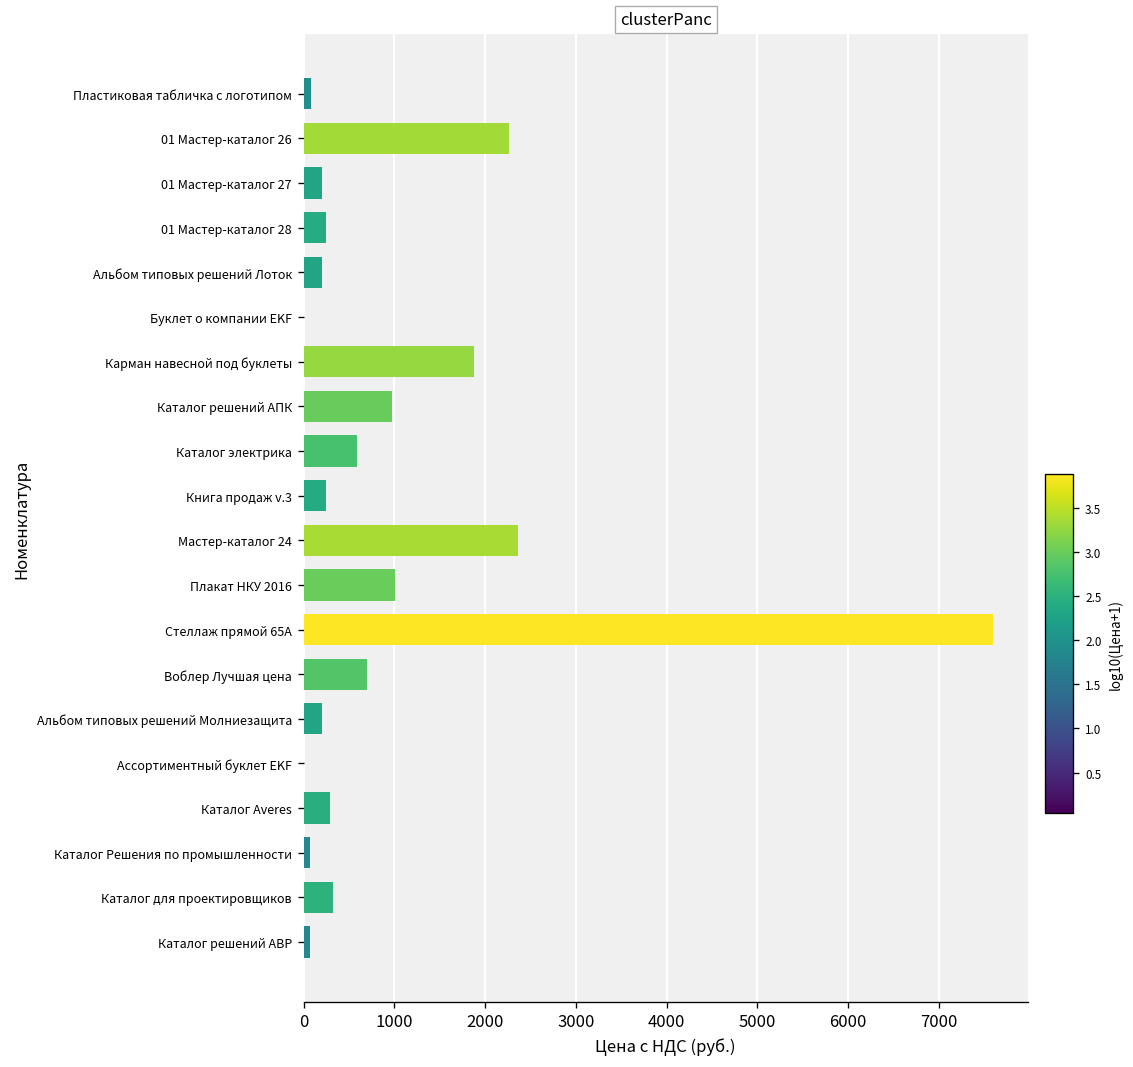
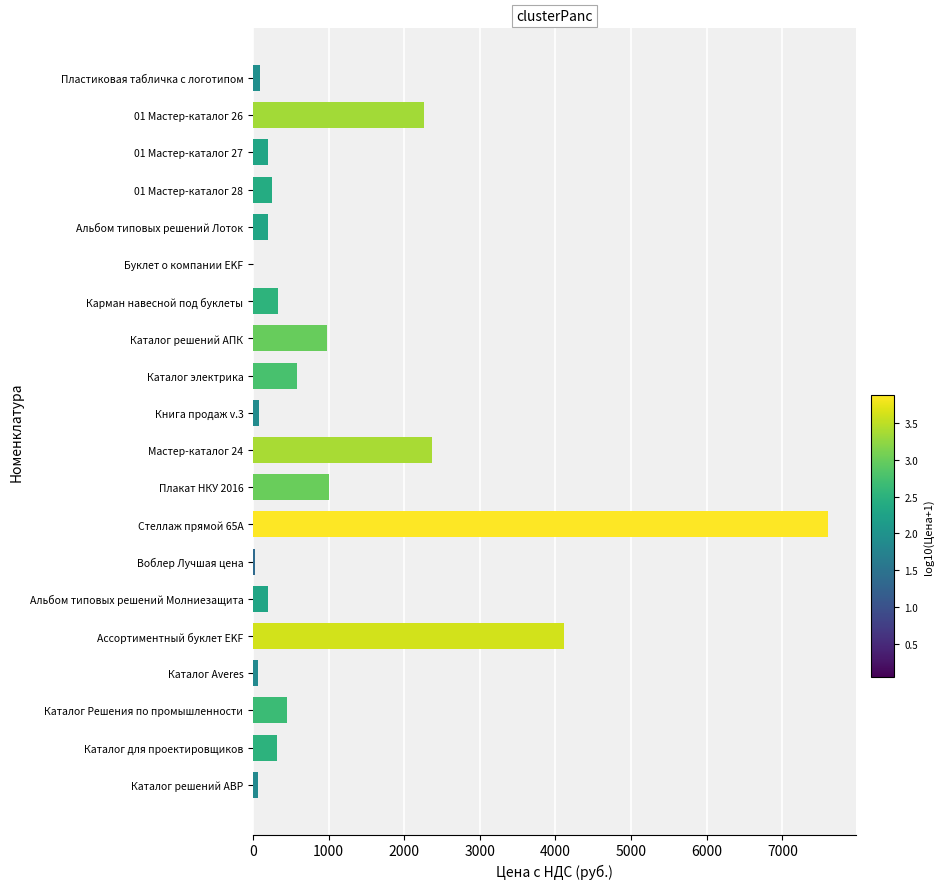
  {
    "Пластиковая табличка с логотипом": 100,
    "01 Мастер-каталог 26": 2300,
    "01 Мастер-каталог 27": 200,
    "01 Мастер-каталог 28": 300,
    "Альбом типовых решений Лоток": 200,
-   "Карман навесной под буклеты": 1900,
+   "Карман навесной под буклеты": 300,
    "Каталог решений АПК": 1000,
    "Каталог электрика": 600,
-   "Книга продаж v.3": 200,
+   "Книга продаж v.3": 100,
    "Мастер-каталог 24": 2400,
    "Плакат НКУ 2016": 1000,
    "Стеллаж прямой 65А": 7600,
-   "Воблер Лучшая цена": 700,
+   "Воблер Лучшая цена": 0,
    "Альбом типовых решений Молниезащита": 200,
-   "Ассортиментный буклет EKF": 0,
-   "Каталог Averes": 300,
-   "Каталог Решения по промышленности": 100,
+   "Ассортиментный буклет EKF": 4100,
+   "Каталог Averes": 100,
+   "Каталог Решения по промышленности": 500,
    "Каталог для проектировщиков": 300,
    "Каталог решений АВР": 100
  }
